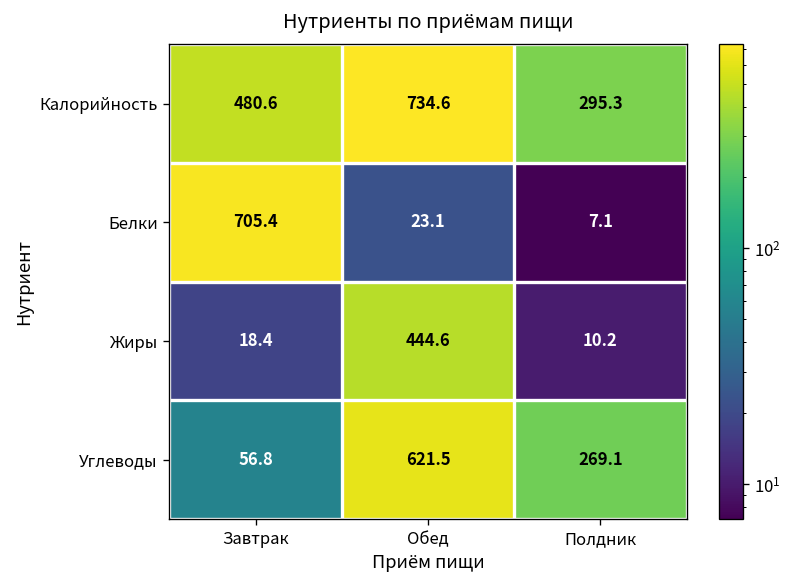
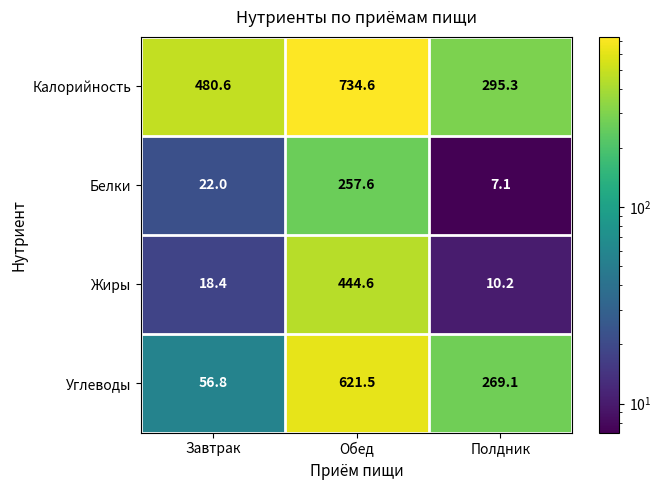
  {
    "Калорийность": {
      "Завтрак": 480.6,
      "Обед": 734.6,
      "Полдник": 295.3
    },
    "Белки": {
-     "Завтрак": 705.4,
-     "Обед": 23.1,
+     "Завтрак": 22.0,
+     "Обед": 257.6,
      "Полдник": 7.1
    },
    "Жиры": {
      "Завтрак": 18.4,
      "Обед": 444.6,
      "Полдник": 10.2
    },
    "Углеводы": {
      "Завтрак": 56.8,
      "Обед": 621.5,
      "Полдник": 269.1
    }
  }
